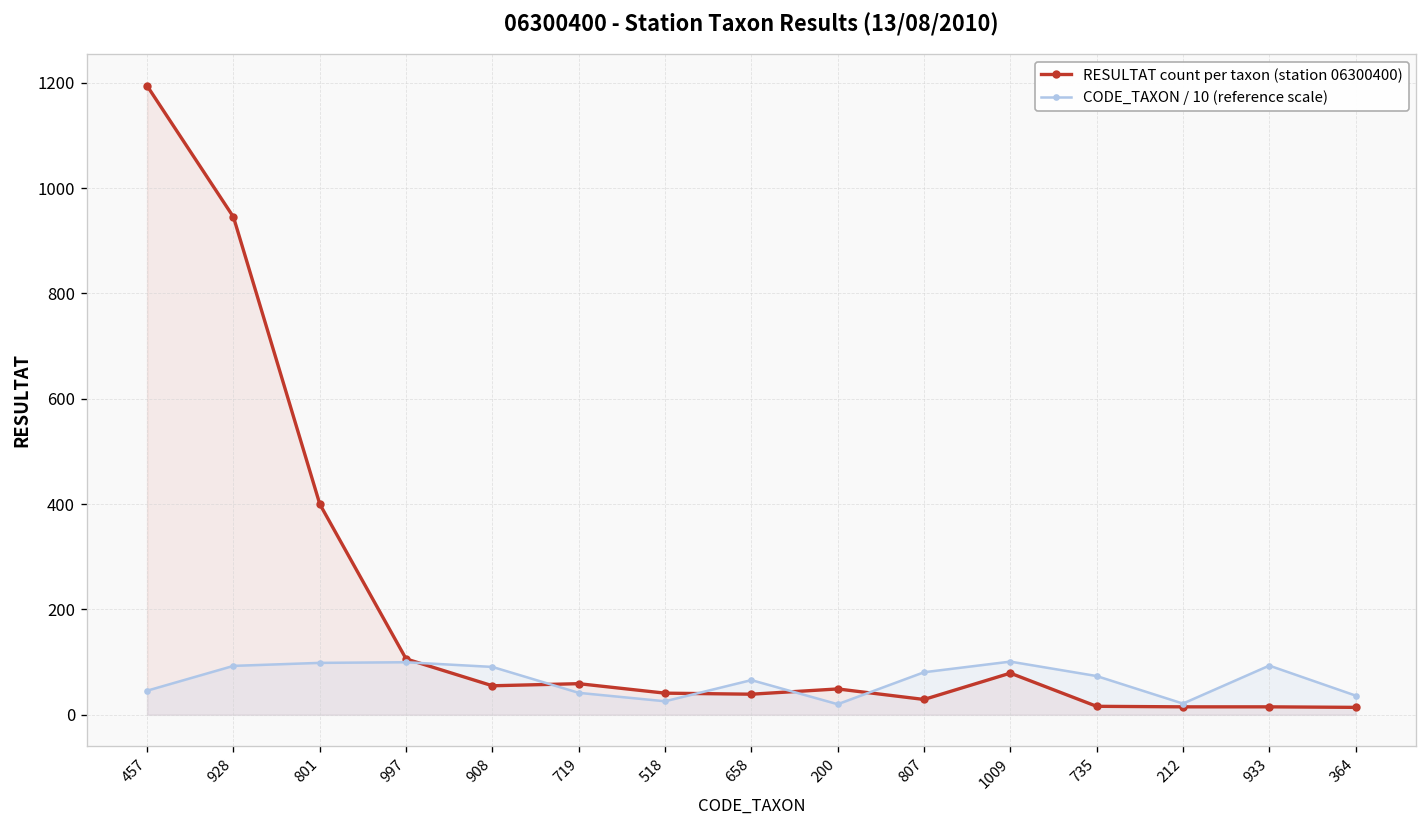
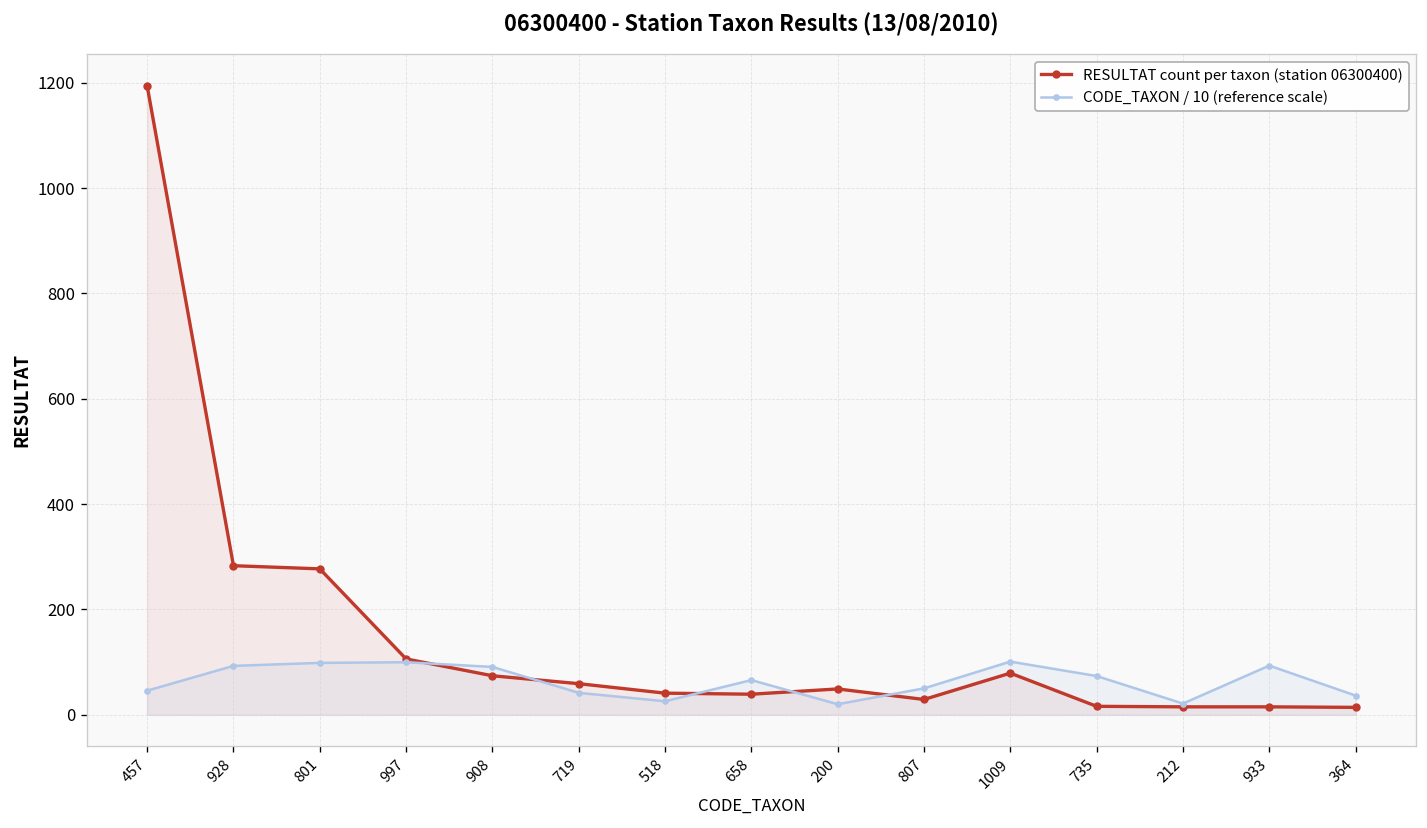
  {
    "RESULTAT count per taxon (station 06300400)": {
      "457": 1190,
-     "928": 950,
-     "801": 400,
+     "928": 280,
+     "801": 280,
      "997": 110,
-     "908": 60,
+     "908": 70,
      "719": 60,
      "518": 40,
      "658": 40,
      "200": 50,
      "807": 30,
      "1009": 80,
      "735": 20,
      "212": 20,
      "933": 20,
      "364": 10
    },
    "CODE_TAXON / 10 (reference scale)": {
      "457": 50,
      "928": 90,
      "801": 100,
      "997": 100,
      "908": 90,
      "719": 40,
      "518": 30,
      "658": 70,
      "200": 20,
-     "807": 80,
+     "807": 50,
      "1009": 100,
      "735": 70,
      "212": 20,
      "933": 90,
      "364": 40
    }
  }
